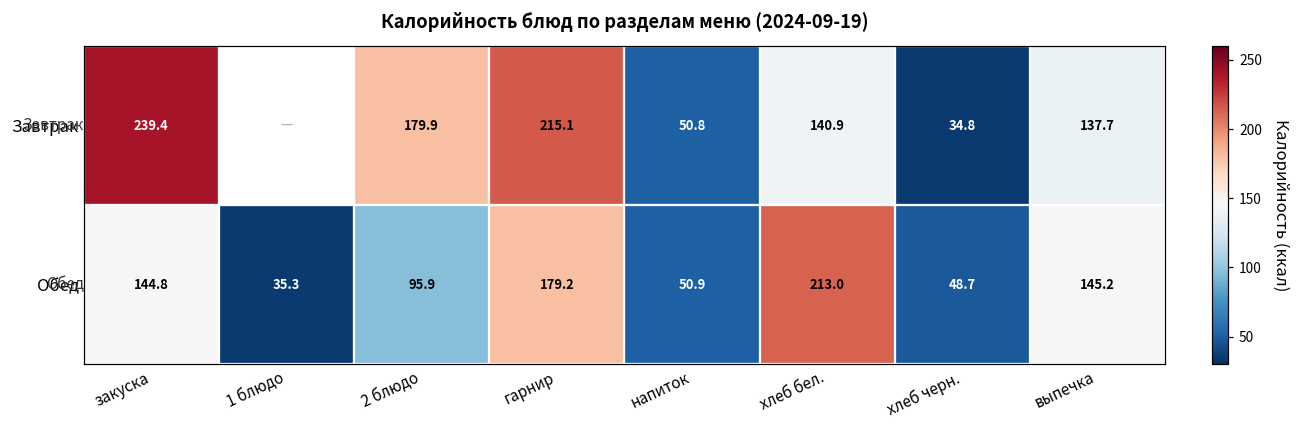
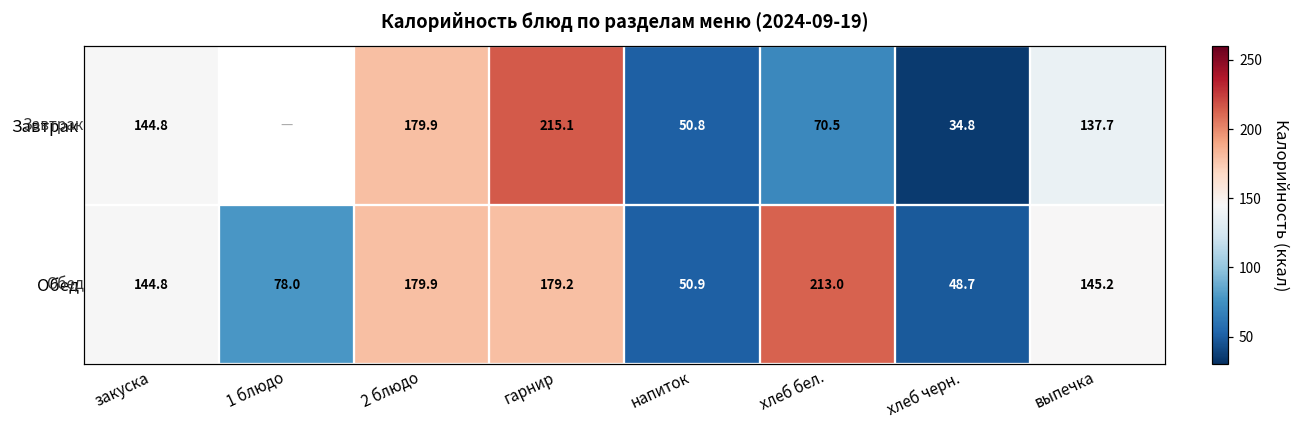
  {
    "Завтрак": {
-     "закуска": 239.4,
+     "закуска": 144.8,
      "2 блюдо": 179.9,
      "гарнир": 215.1,
      "напиток": 50.8,
-     "хлеб бел.": 140.9,
+     "хлеб бел.": 70.5,
      "хлеб черн.": 34.8,
      "выпечка": 137.7
    },
    "Обед": {
      "закуска": 144.8,
-     "1 блюдо": 35.3,
-     "2 блюдо": 95.9,
+     "1 блюдо": 78.0,
+     "2 блюдо": 179.9,
      "гарнир": 179.2,
      "напиток": 50.9,
      "хлеб бел.": 213.0,
      "хлеб черн.": 48.7,
      "выпечка": 145.2
    }
  }
